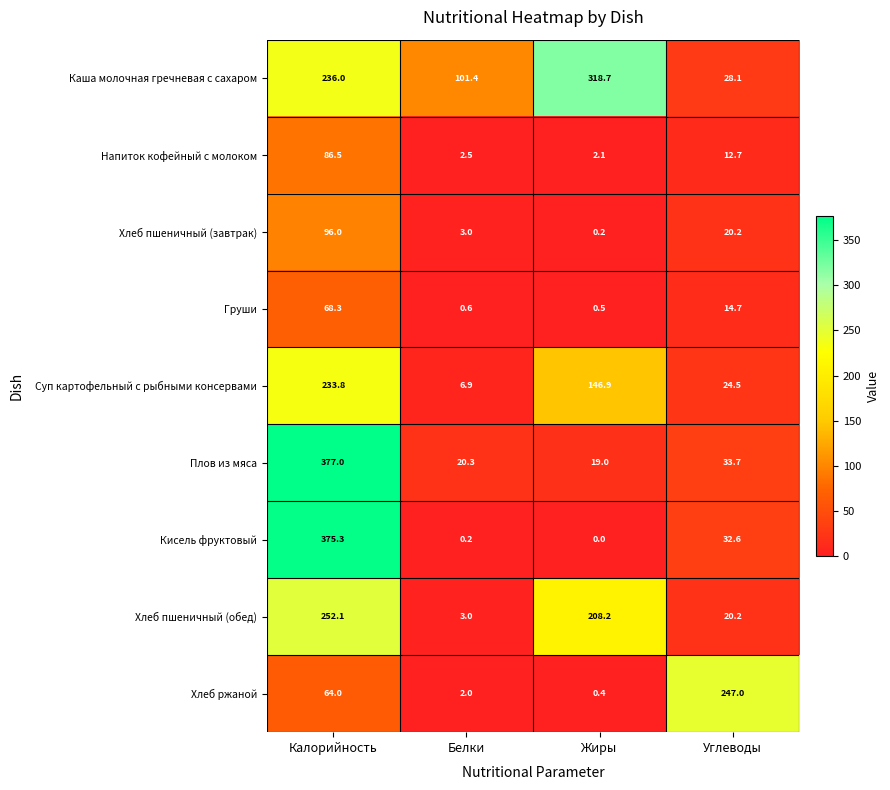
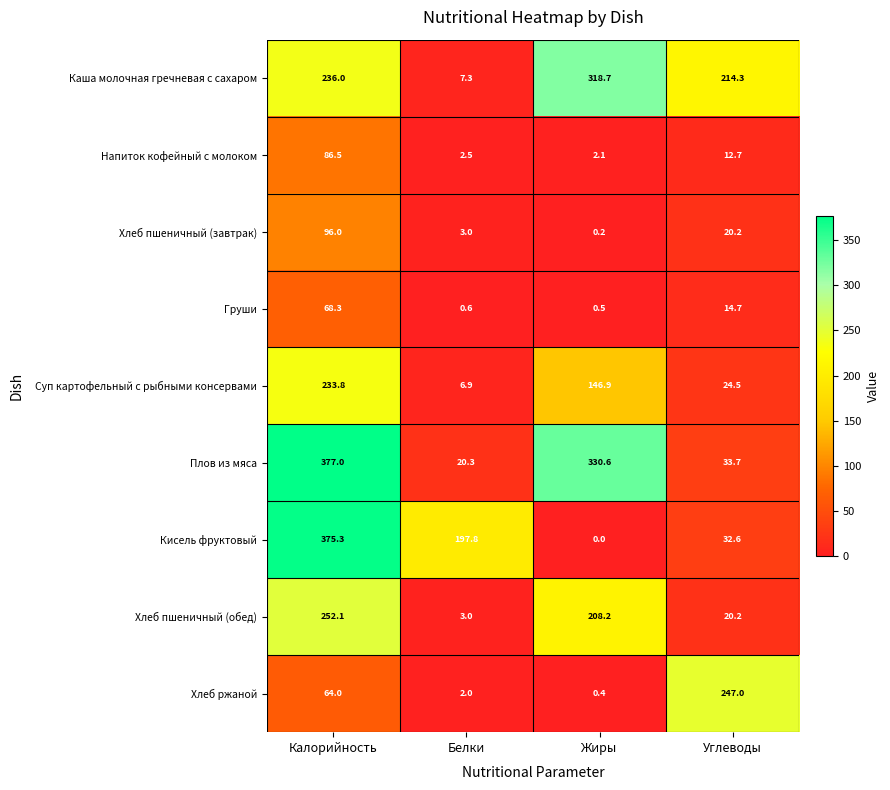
  {
    "Каша молочная гречневая с сахаром": {
      "Калорийность": 236.0,
-     "Белки": 101.4,
+     "Белки": 7.3,
      "Жиры": 318.7,
-     "Углеводы": 28.1
+     "Углеводы": 214.3
    },
    "Напиток кофейный с молоком": {
      "Калорийность": 86.5,
      "Белки": 2.5,
      "Жиры": 2.1,
      "Углеводы": 12.7
    },
    "Хлеб пшеничный (завтрак)": {
      "Калорийность": 96.0,
      "Белки": 3.0,
      "Жиры": 0.2,
      "Углеводы": 20.2
    },
    "Груши": {
      "Калорийность": 68.3,
      "Белки": 0.6,
      "Жиры": 0.5,
      "Углеводы": 14.7
    },
    "Суп картофельный с рыбными консервами": {
      "Калорийность": 233.8,
      "Белки": 6.9,
      "Жиры": 146.9,
      "Углеводы": 24.5
    },
    "Плов из мяса": {
      "Калорийность": 377.0,
      "Белки": 20.3,
-     "Жиры": 19.0,
+     "Жиры": 330.6,
      "Углеводы": 33.7
    },
    "Кисель фруктовый": {
      "Калорийность": 375.3,
-     "Белки": 0.2,
+     "Белки": 197.8,
      "Жиры": 0.0,
      "Углеводы": 32.6
    },
    "Хлеб пшеничный (обед)": {
      "Калорийность": 252.1,
      "Белки": 3.0,
      "Жиры": 208.2,
      "Углеводы": 20.2
    },
    "Хлеб ржаной": {
      "Калорийность": 64.0,
      "Белки": 2.0,
      "Жиры": 0.4,
      "Углеводы": 247.0
    }
  }
